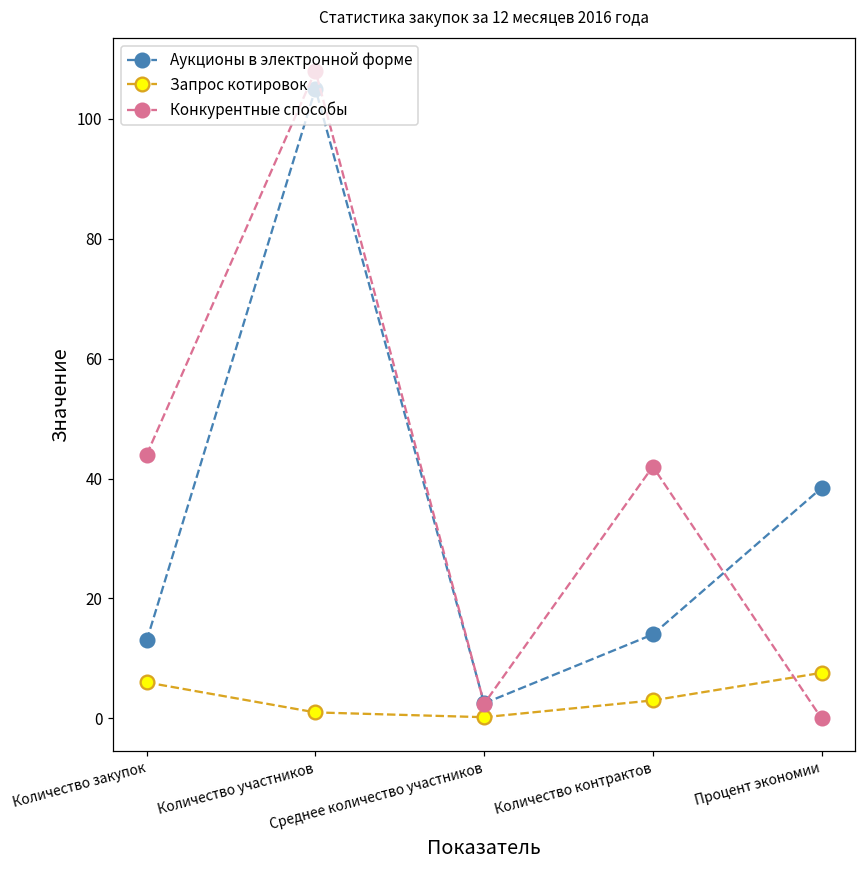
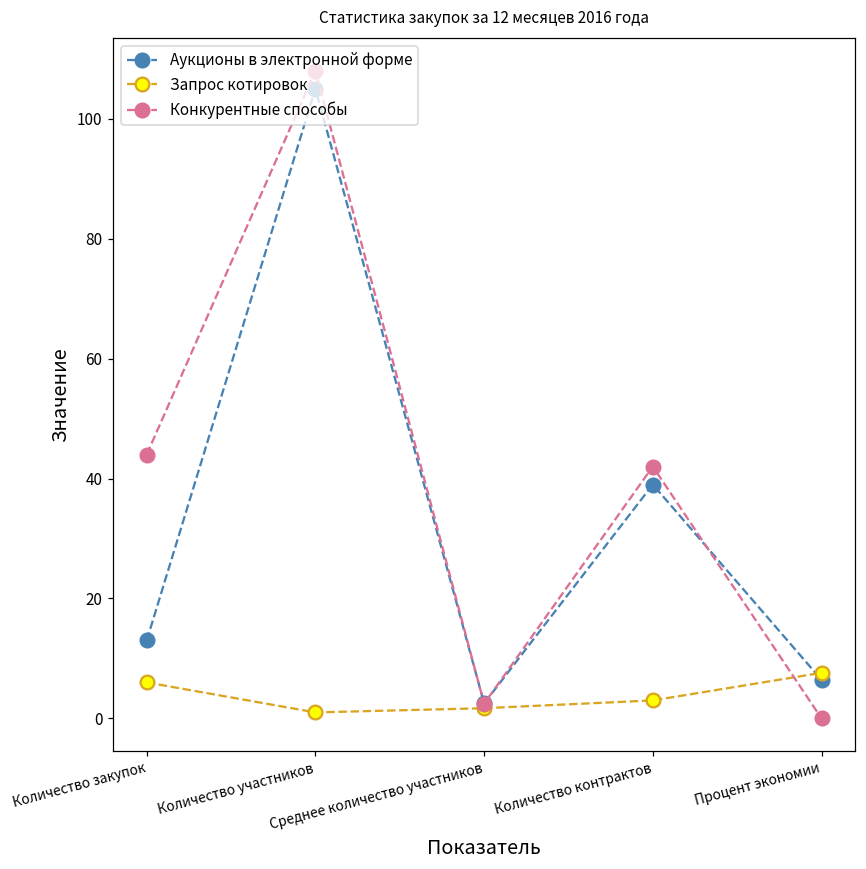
  {
    "Аукционы в электронной форме": {
      "Количество закупок": 13,
-     "Количество контрактов": 14,
-     "Процент экономии": 38
+     "Количество контрактов": 39,
+     "Процент экономии": 6
    },
    "Запрос котировок": {
      "Количество закупок": 6,
      "Количество участников": 1,
-     "Среднее количество участников": 0,
+     "Среднее количество участников": 2,
      "Количество контрактов": 3,
      "Процент экономии": 8
    },
    "Конкурентные способы": {
      "Количество закупок": 44,
      "Количество контрактов": 42,
      "Процент экономии": 0
    }
  }
